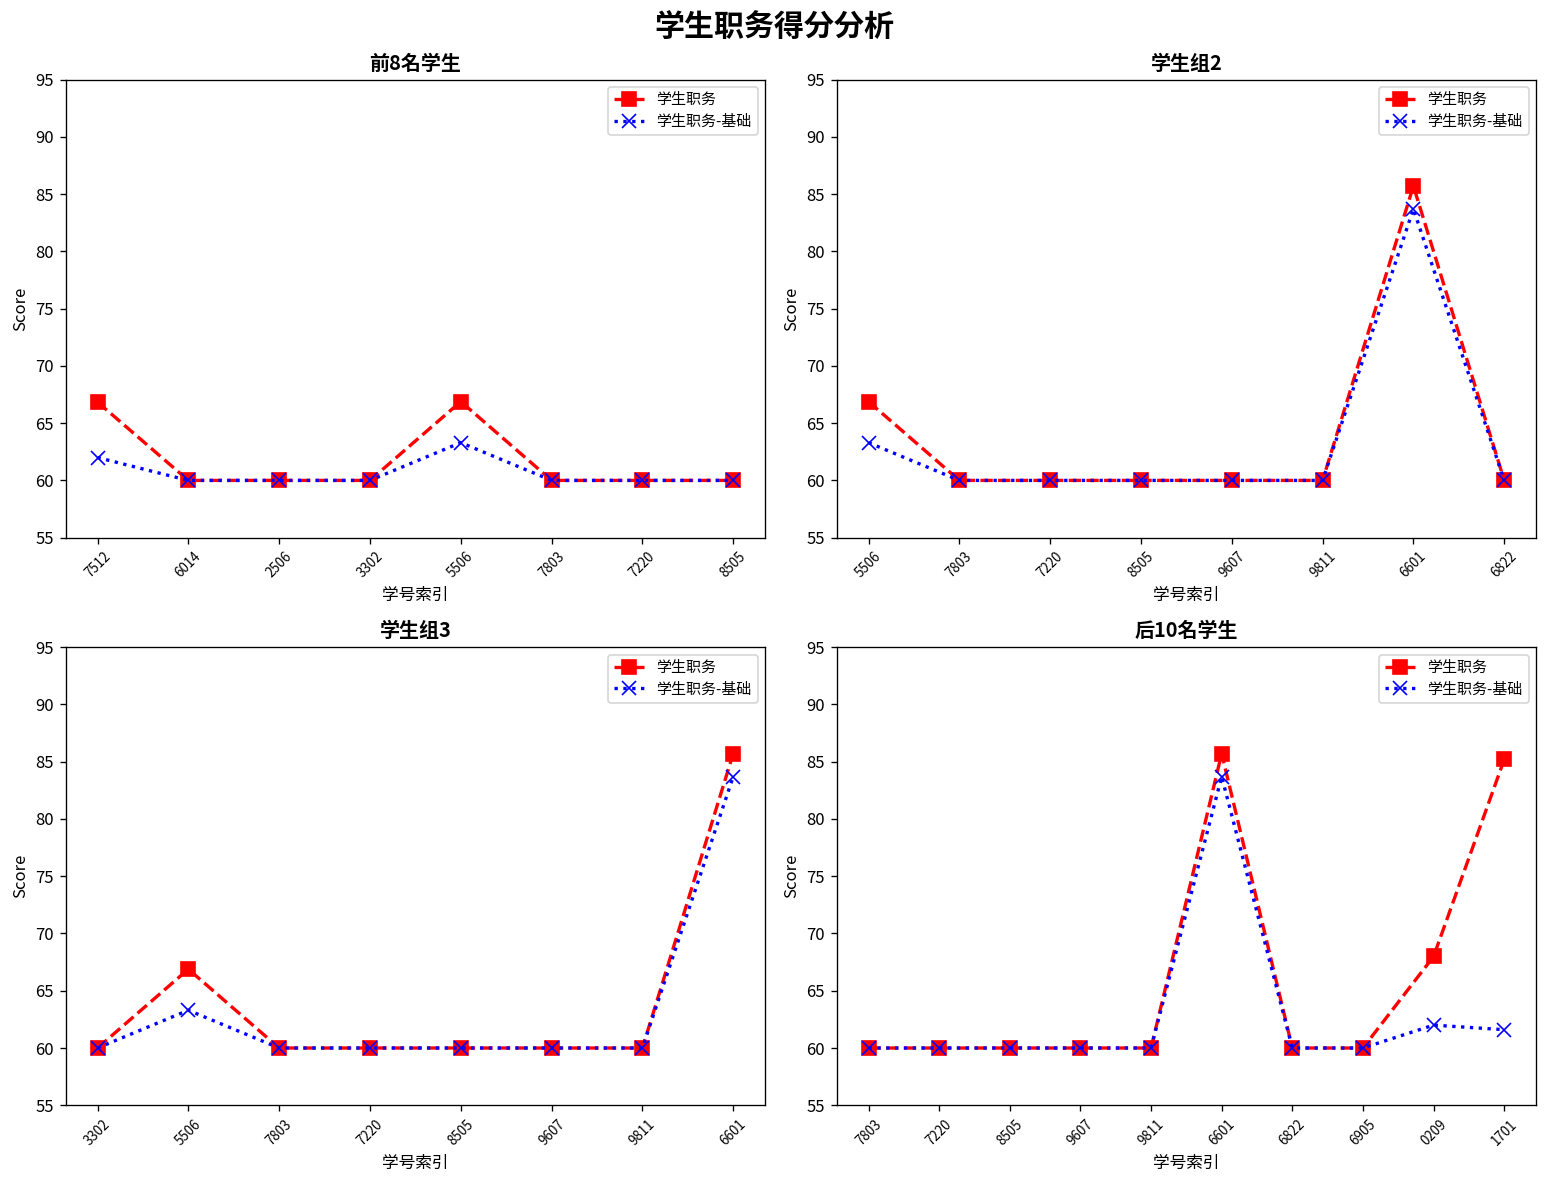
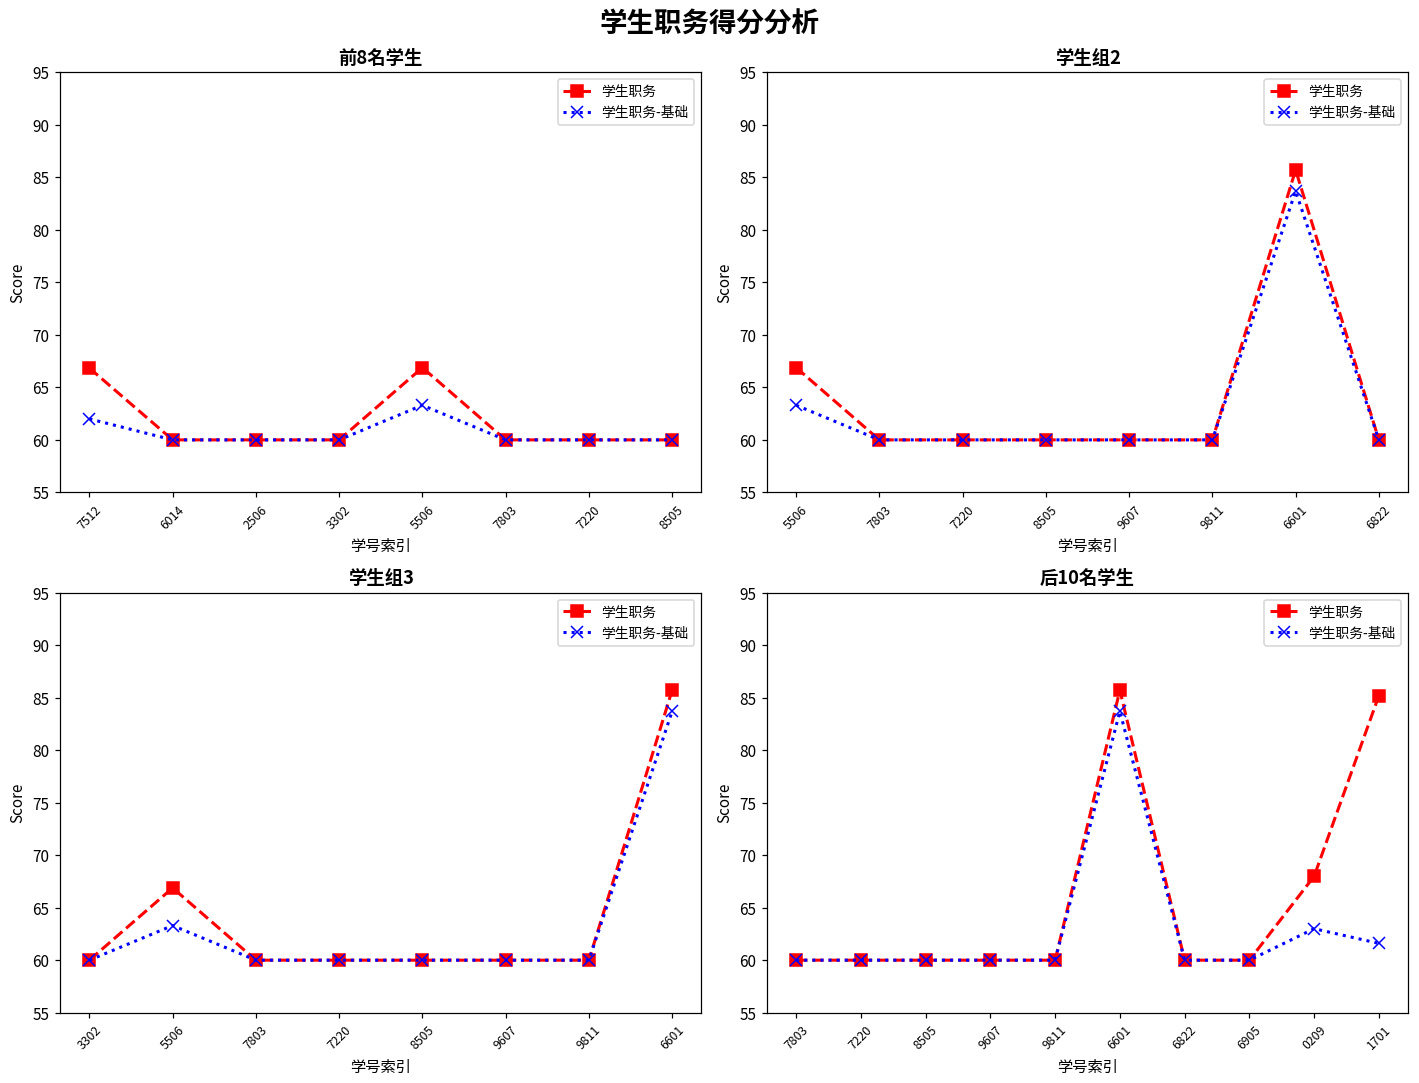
  {
    "前8名学生": {
      "学生职务": {
        "7512": 67,
        "5506": 67
      },
      "学生职务-基础": {
        "7512": 62,
        "5506": 63
      }
    },
    "学生组2": {
      "学生职务": {
        "5506": 67,
        "6601": 86
      },
      "学生职务-基础": {
        "5506": 63,
        "6601": 84
      }
    },
    "学生组3": {
      "学生职务": {
        "5506": 67,
        "6601": 86
      },
      "学生职务-基础": {
        "5506": 63,
        "6601": 84
      }
    },
    "后10名学生": {
      "学生职务": {
        "6601": 86,
        "0209": 68,
        "1701": 85
      },
      "学生职务-基础": {
        "6601": 84,
-       "0209": 62,
+       "0209": 63,
        "1701": 62
      }
    }
  }
